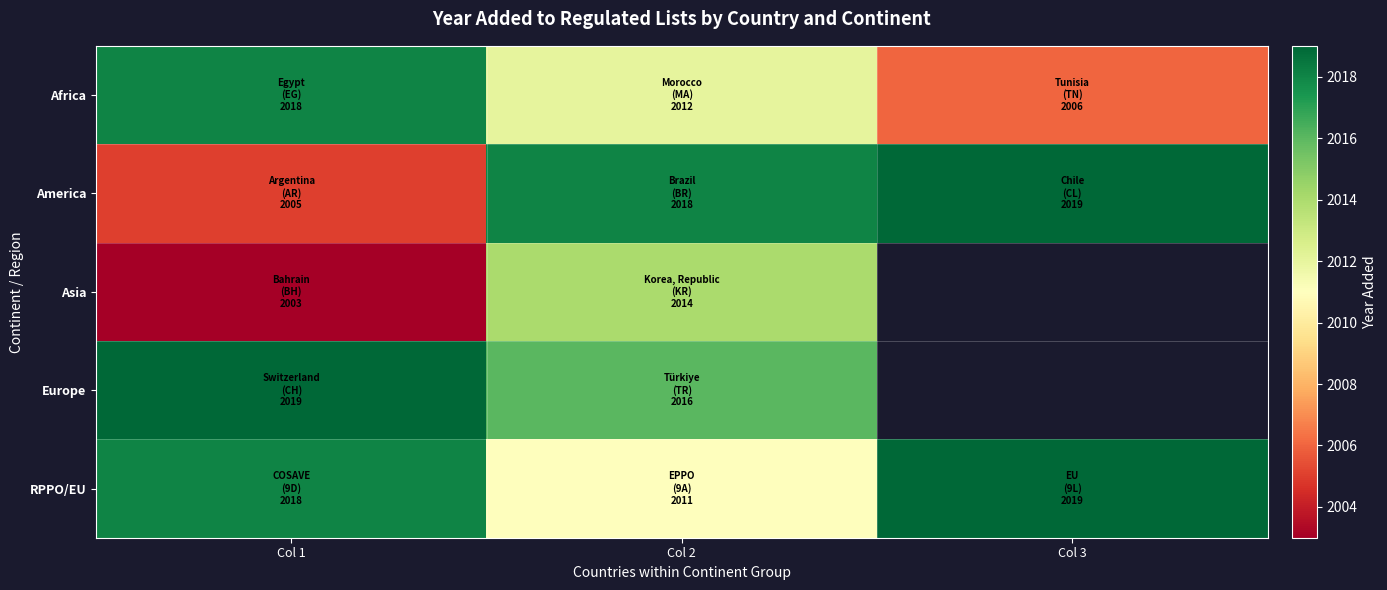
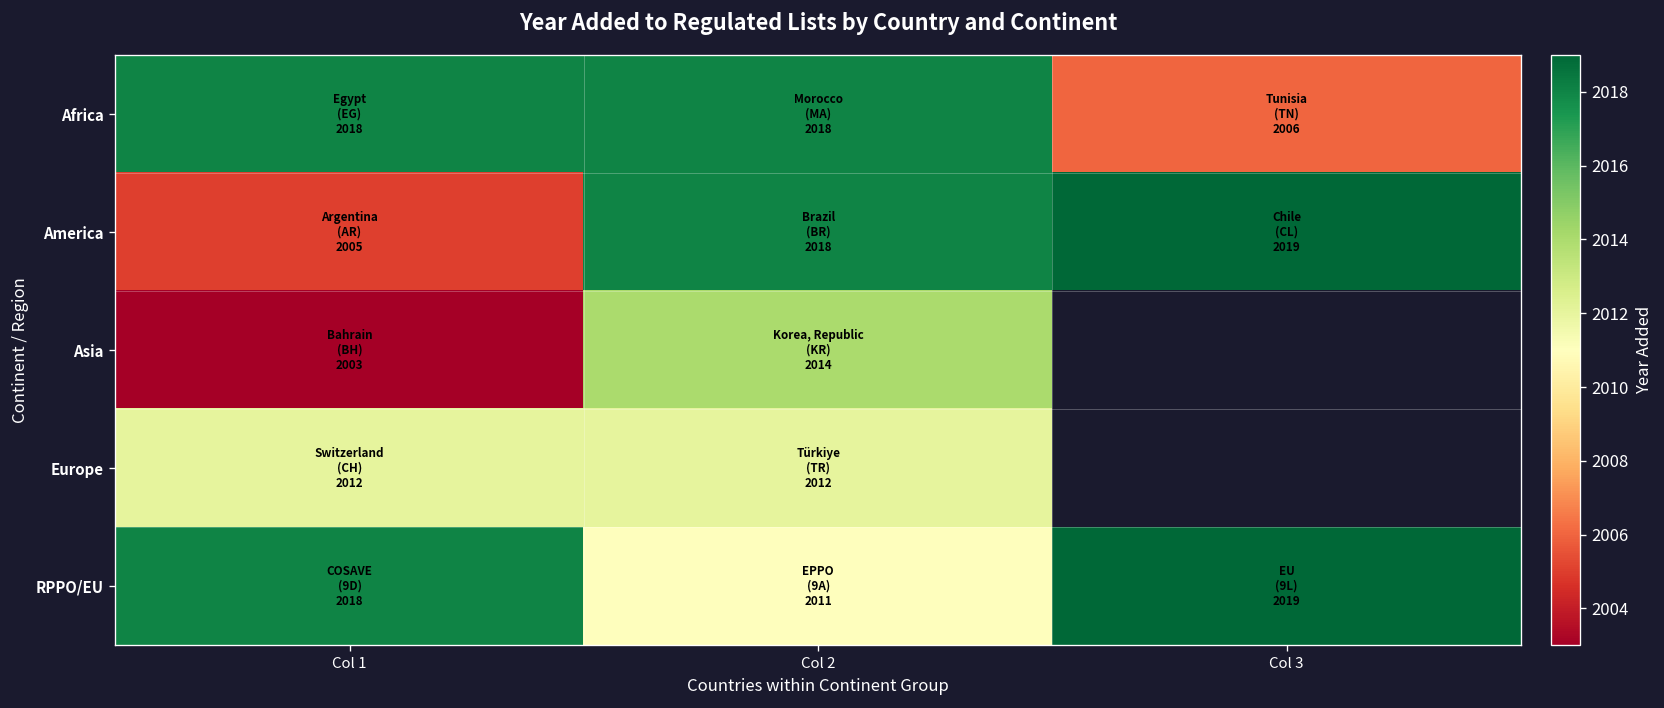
  {
    "Africa": {
      "Col 1": 2018,
-     "Col 2": 2012,
+     "Col 2": 2018,
      "Col 3": 2006
    },
    "America": {
      "Col 1": 2005,
      "Col 2": 2018,
      "Col 3": 2019
    },
    "Asia": {
      "Col 1": 2003,
      "Col 2": 2014
    },
    "Europe": {
-     "Col 1": 2019,
-     "Col 2": 2016
+     "Col 1": 2012,
+     "Col 2": 2012
    }
  }
